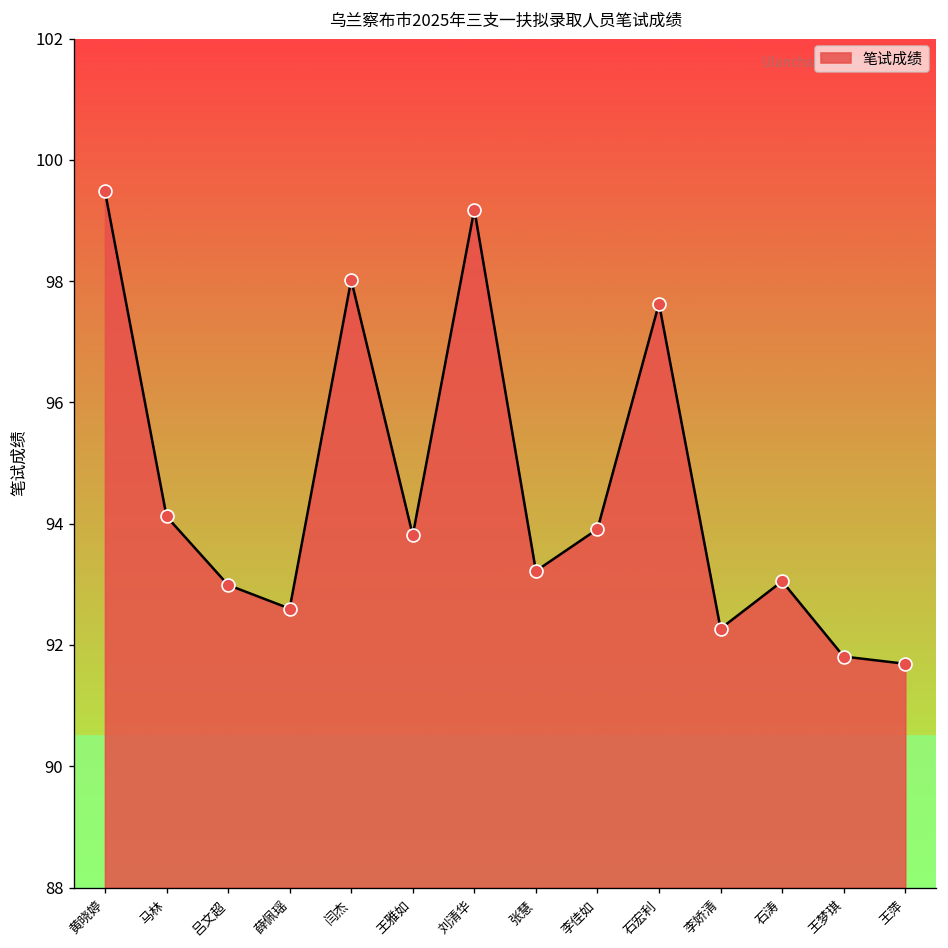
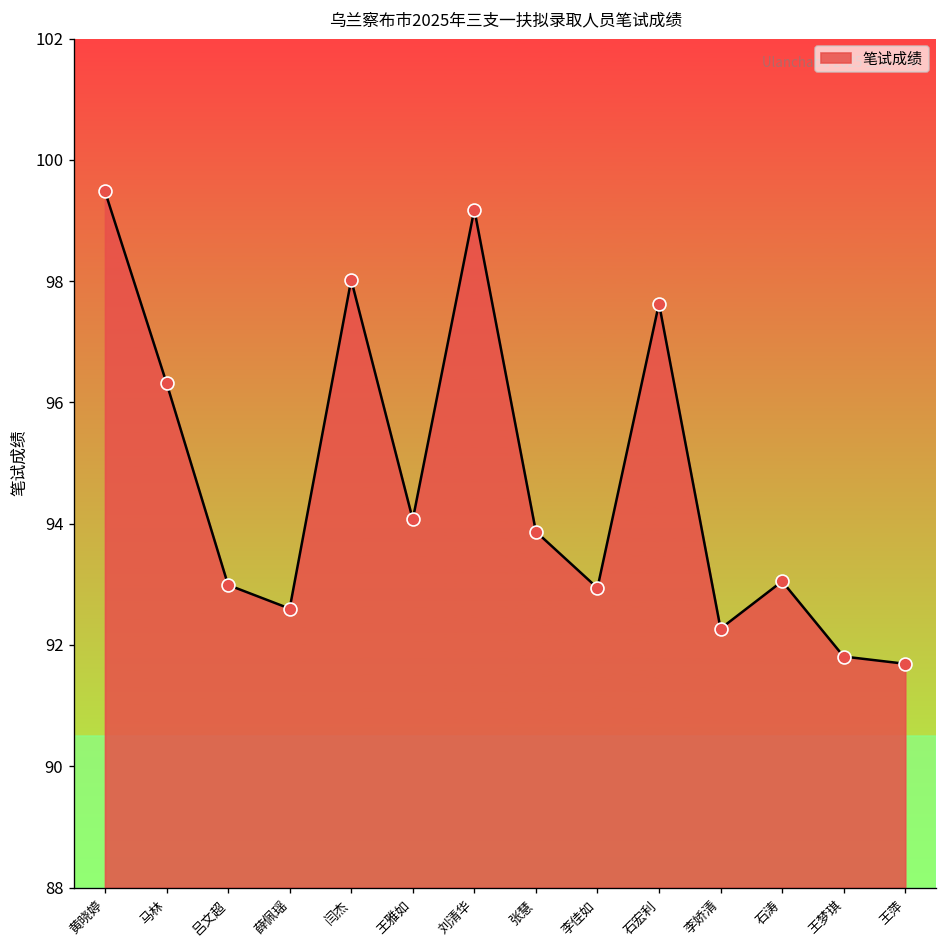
  {
    "黄晓婷": 99.5,
-   "马林": 94.1,
+   "马林": 96.3,
    "吕文超": 93.0,
    "薛佩瑶": 92.6,
    "闫杰": 98.0,
-   "王雅如": 93.8,
+   "王雅如": 94.1,
    "刘清华": 99.2,
-   "张慧": 93.2,
-   "李佳如": 93.9,
+   "张慧": 93.9,
+   "李佳如": 92.9,
    "石宏利": 97.6,
    "李娇清": 92.3,
    "石涛": 93.1,
    "王梦琪": 91.8,
    "王萍": 91.7
  }
